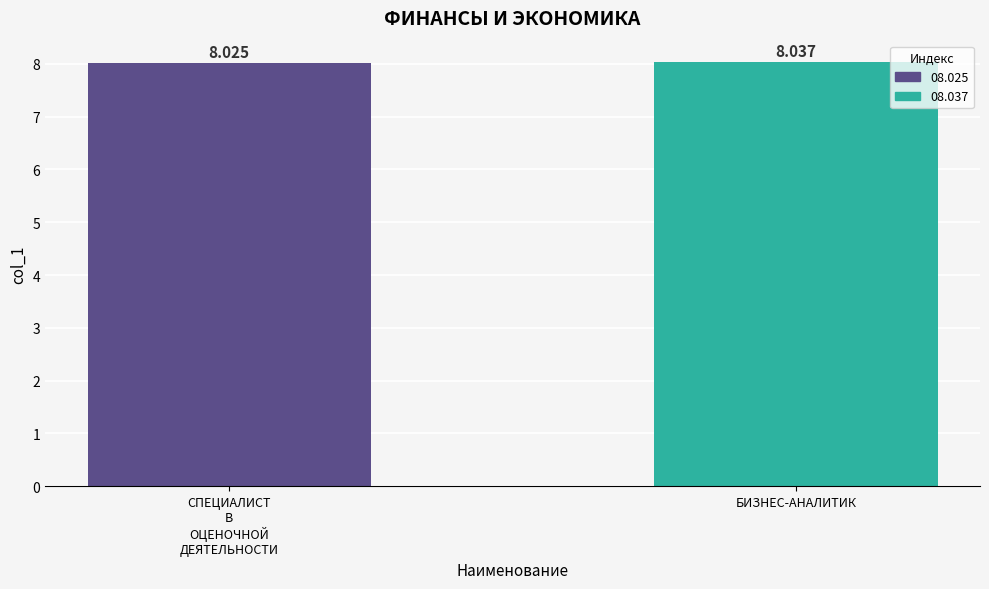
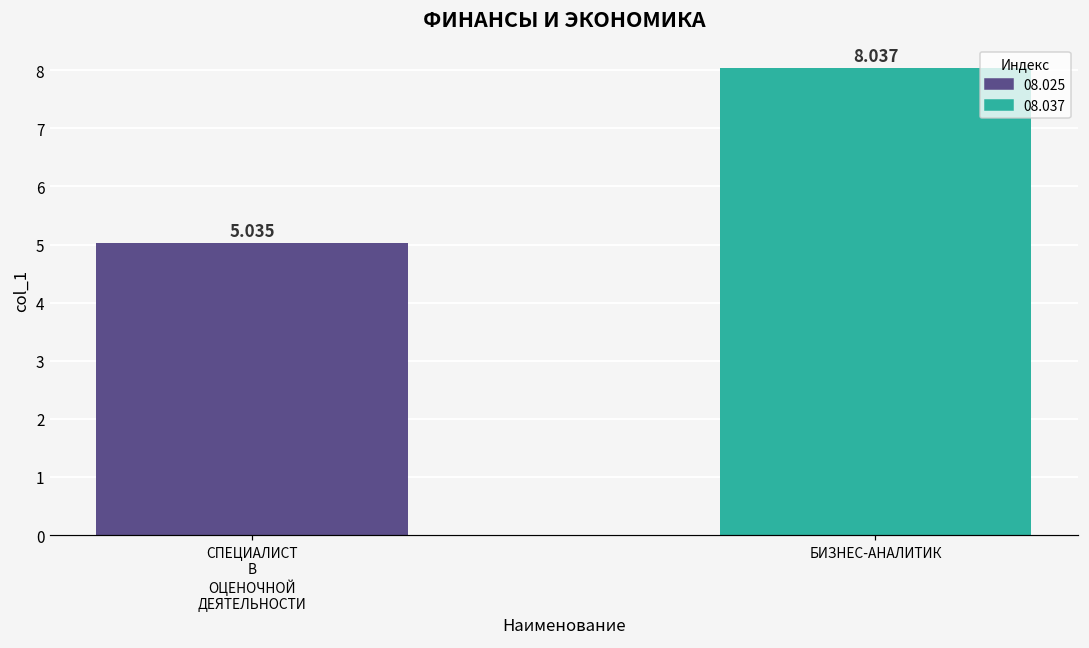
  {
-   "СПЕЦИАЛИСТ В ОЦЕНОЧНОЙ ДЕЯТЕЛЬНОСТИ": 8.025,
+   "СПЕЦИАЛИСТ В ОЦЕНОЧНОЙ ДЕЯТЕЛЬНОСТИ": 5.035,
    "БИЗНЕС-АНАЛИТИК": 8.037
  }
